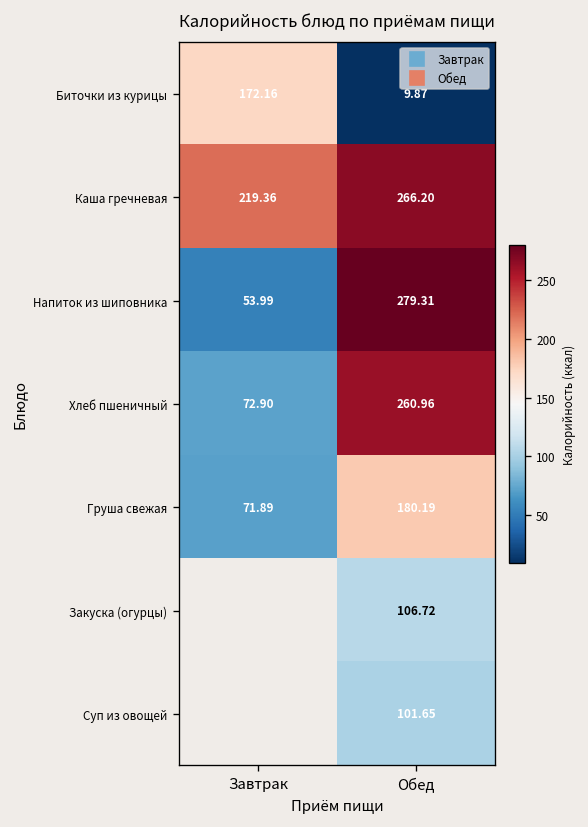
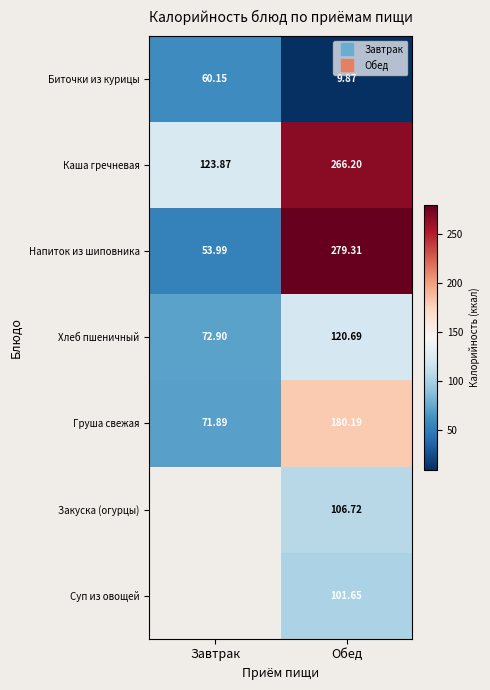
  {
    "Биточки из курицы": {
-     "Завтрак": 172.16
+     "Завтрак": 60.15
    },
    "Каша гречневая": {
-     "Завтрак": 219.36,
+     "Завтрак": 123.87,
      "Обед": 266.20
    },
    "Напиток из шиповника": {
      "Завтрак": 53.99,
      "Обед": 279.31
    },
    "Хлеб пшеничный": {
      "Завтрак": 72.90,
-     "Обед": 260.96
+     "Обед": 120.69
    },
    "Груша свежая": {
      "Завтрак": 71.89,
      "Обед": 180.19
    },
    "Закуска (огурцы)": {
      "Обед": 106.72
    },
    "Суп из овощей": {
      "Обед": 101.65
    }
  }
